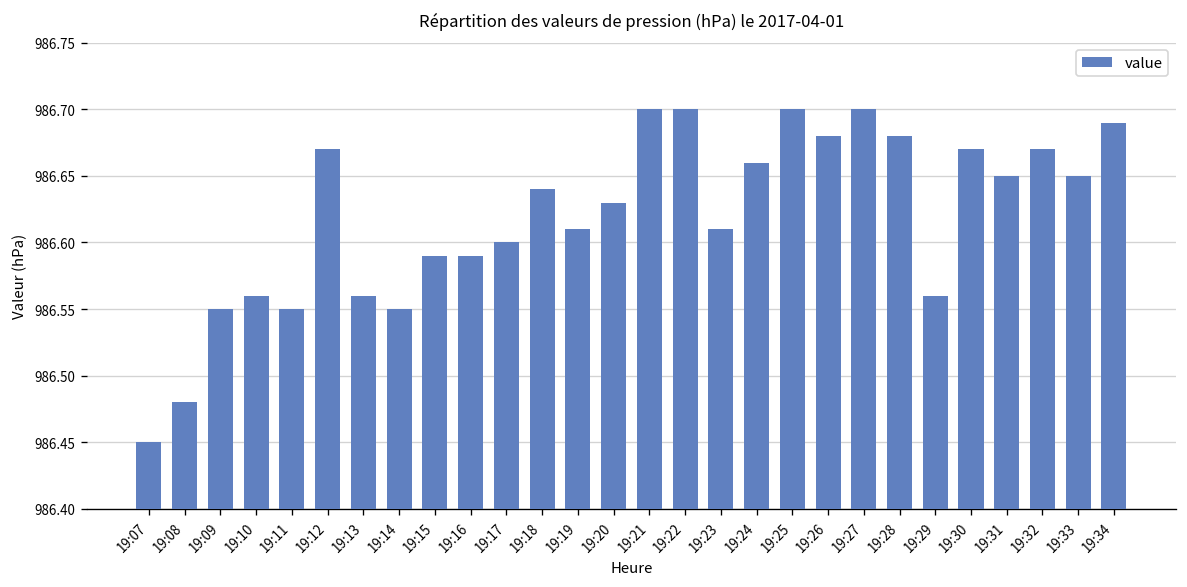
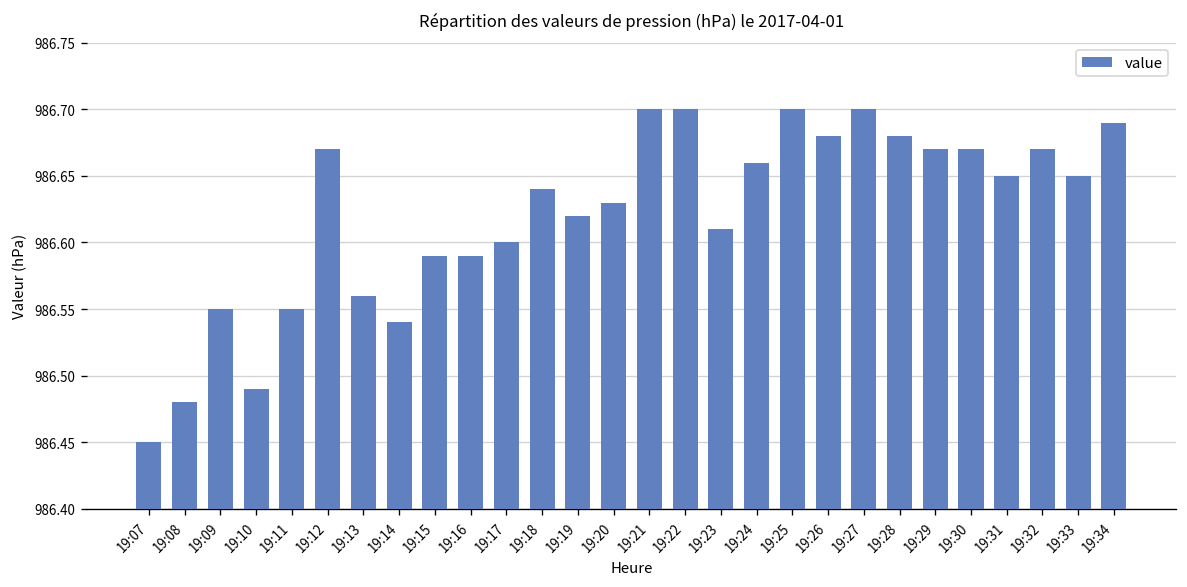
  {
    "19:07": 986.45,
    "19:08": 986.48,
    "19:09": 986.55,
-   "19:10": 986.56,
+   "19:10": 986.49,
    "19:11": 986.55,
    "19:12": 986.67,
    "19:13": 986.56,
-   "19:14": 986.55,
+   "19:14": 986.54,
    "19:15": 986.59,
    "19:16": 986.59,
    "19:17": 986.60,
    "19:18": 986.64,
-   "19:19": 986.61,
+   "19:19": 986.62,
    "19:20": 986.63,
    "19:21": 986.70,
    "19:22": 986.70,
    "19:23": 986.61,
    "19:24": 986.66,
    "19:25": 986.70,
    "19:26": 986.68,
    "19:27": 986.70,
    "19:28": 986.68,
-   "19:29": 986.56,
+   "19:29": 986.67,
    "19:30": 986.67,
    "19:31": 986.65,
    "19:32": 986.67,
    "19:33": 986.65,
    "19:34": 986.69
  }
